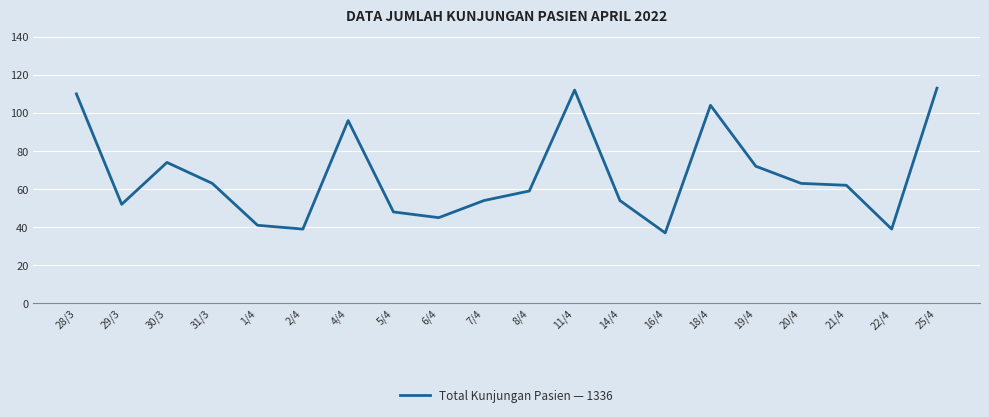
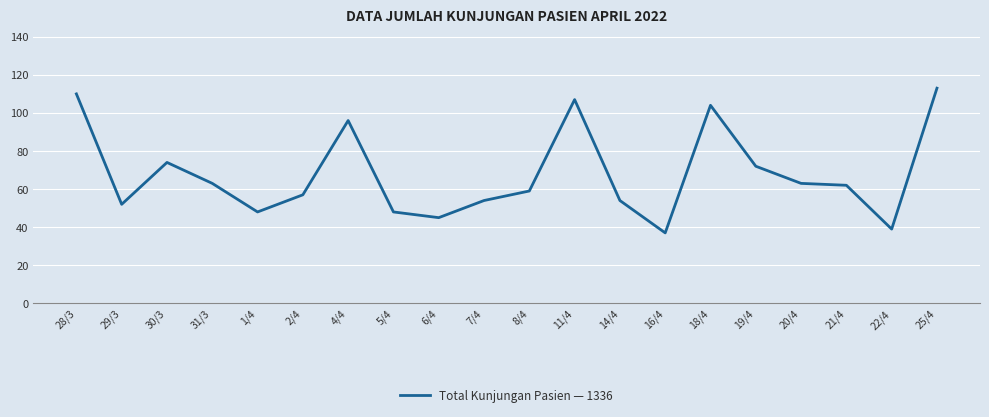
  {
    "28/3": 110,
    "29/3": 52,
    "30/3": 74,
    "31/3": 63,
-   "1/4": 41,
-   "2/4": 39,
+   "1/4": 48,
+   "2/4": 57,
    "4/4": 96,
    "5/4": 48,
    "6/4": 45,
    "7/4": 54,
    "8/4": 59,
-   "11/4": 112,
+   "11/4": 107,
    "14/4": 54,
    "16/4": 37,
    "18/4": 104,
    "19/4": 72,
    "20/4": 63,
    "21/4": 62,
    "22/4": 39,
    "25/4": 113
  }
